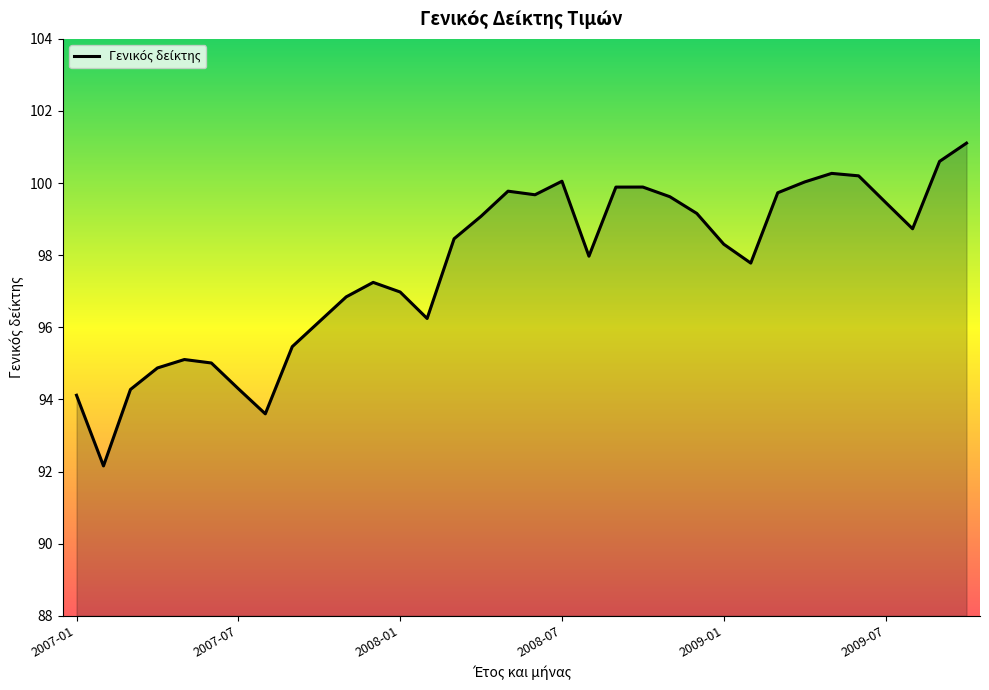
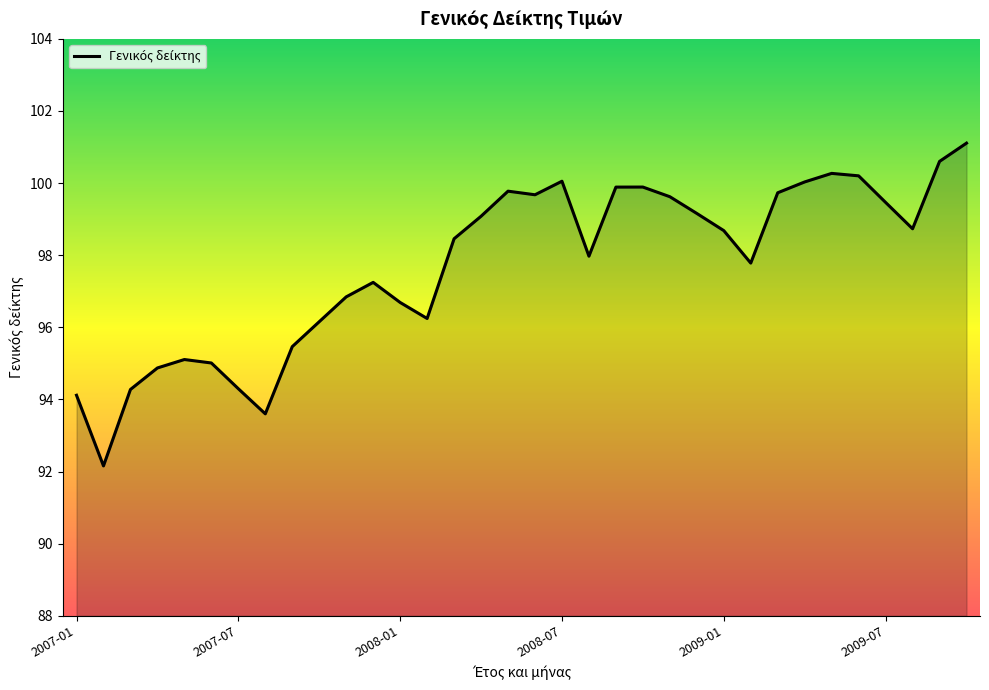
  {
    "2007-01": 94.1,
    "2007-07": 94.3,
-   "2008-01": 97.0,
+   "2008-01": 96.7,
    "2008-07": 100.1,
-   "2009-01": 98.3,
+   "2009-01": 98.7,
    "2009-07": 99.5
  }
